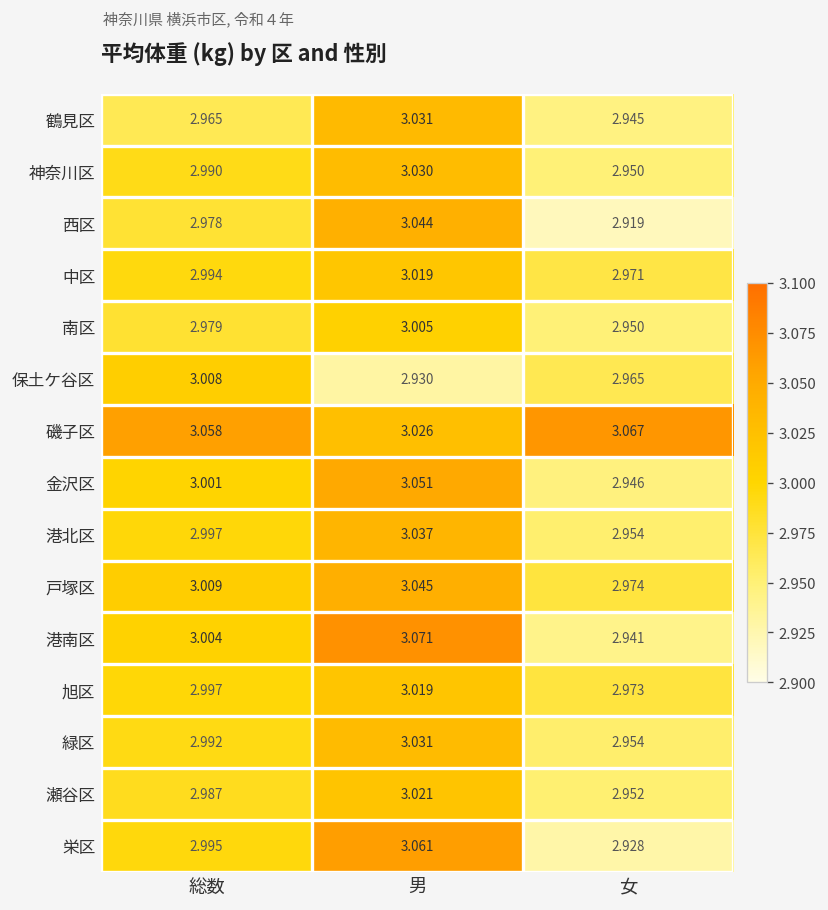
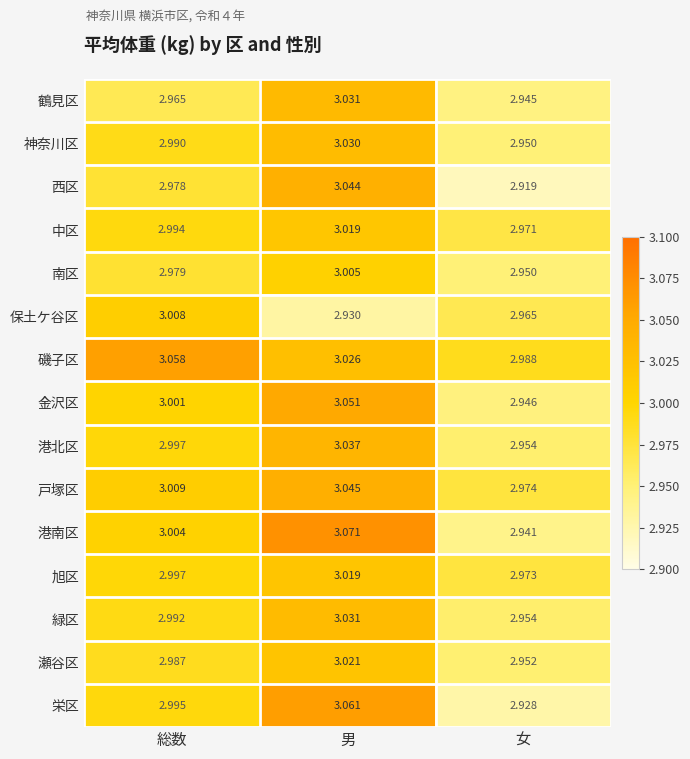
  {
    "鶴見区": {
      "総数": 2.965,
      "男": 3.031,
      "女": 2.945
    },
    "神奈川区": {
      "総数": 2.990,
      "男": 3.030,
      "女": 2.950
    },
    "西区": {
      "総数": 2.978,
      "男": 3.044,
      "女": 2.919
    },
    "中区": {
      "総数": 2.994,
      "男": 3.019,
      "女": 2.971
    },
    "南区": {
      "総数": 2.979,
      "男": 3.005,
      "女": 2.950
    },
    "保土ケ谷区": {
      "総数": 3.008,
      "男": 2.930,
      "女": 2.965
    },
    "磯子区": {
      "総数": 3.058,
      "男": 3.026,
-     "女": 3.067
+     "女": 2.988
    },
    "金沢区": {
      "総数": 3.001,
      "男": 3.051,
      "女": 2.946
    },
    "港北区": {
      "総数": 2.997,
      "男": 3.037,
      "女": 2.954
    },
    "戸塚区": {
      "総数": 3.009,
      "男": 3.045,
      "女": 2.974
    },
    "港南区": {
      "総数": 3.004,
      "男": 3.071,
      "女": 2.941
    },
    "旭区": {
      "総数": 2.997,
      "男": 3.019,
      "女": 2.973
    },
    "緑区": {
      "総数": 2.992,
      "男": 3.031,
      "女": 2.954
    },
    "瀬谷区": {
      "総数": 2.987,
      "男": 3.021,
      "女": 2.952
    },
    "栄区": {
      "総数": 2.995,
      "男": 3.061,
      "女": 2.928
    }
  }
